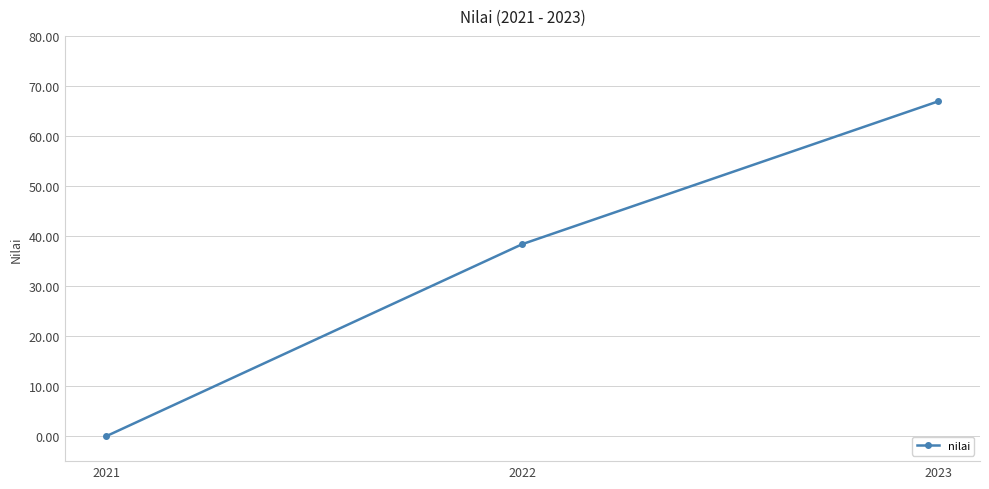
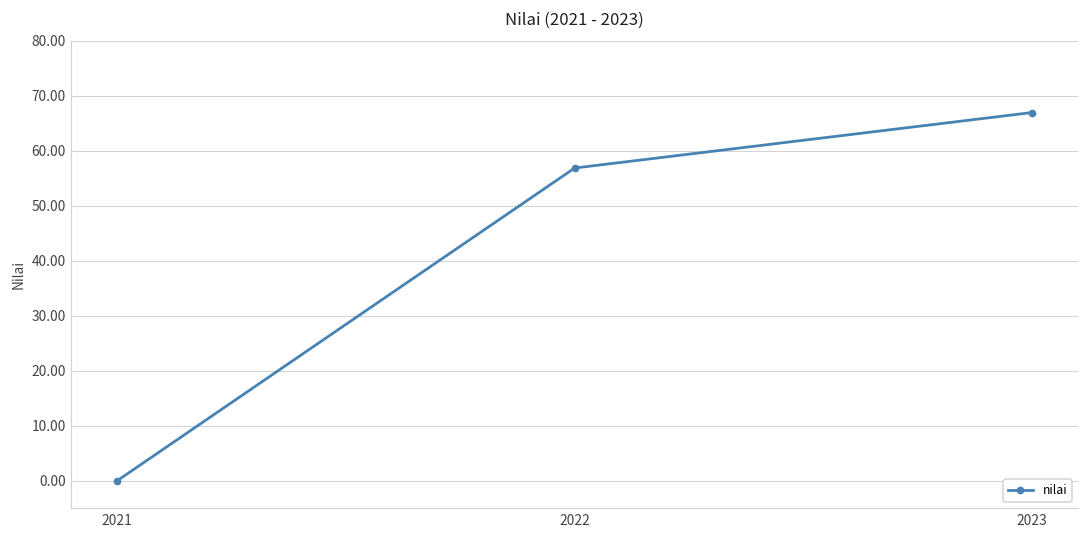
  {
    "2021": 0,
-   "2022": 38,
+   "2022": 57,
    "2023": 67
  }
